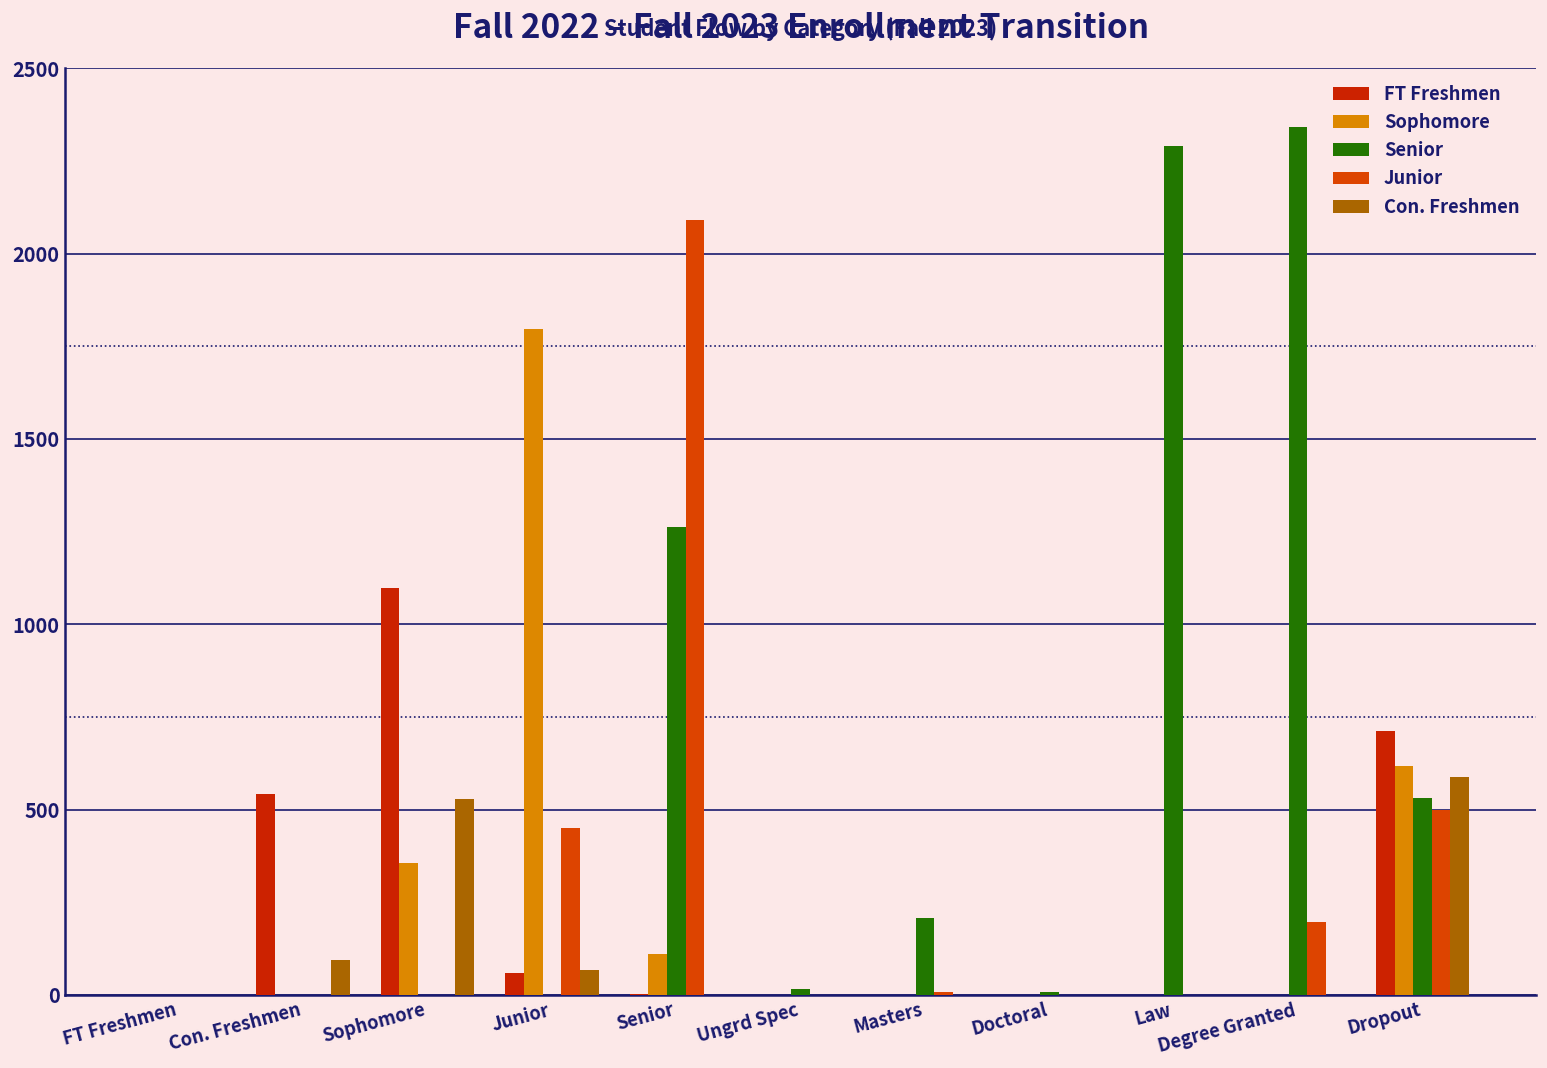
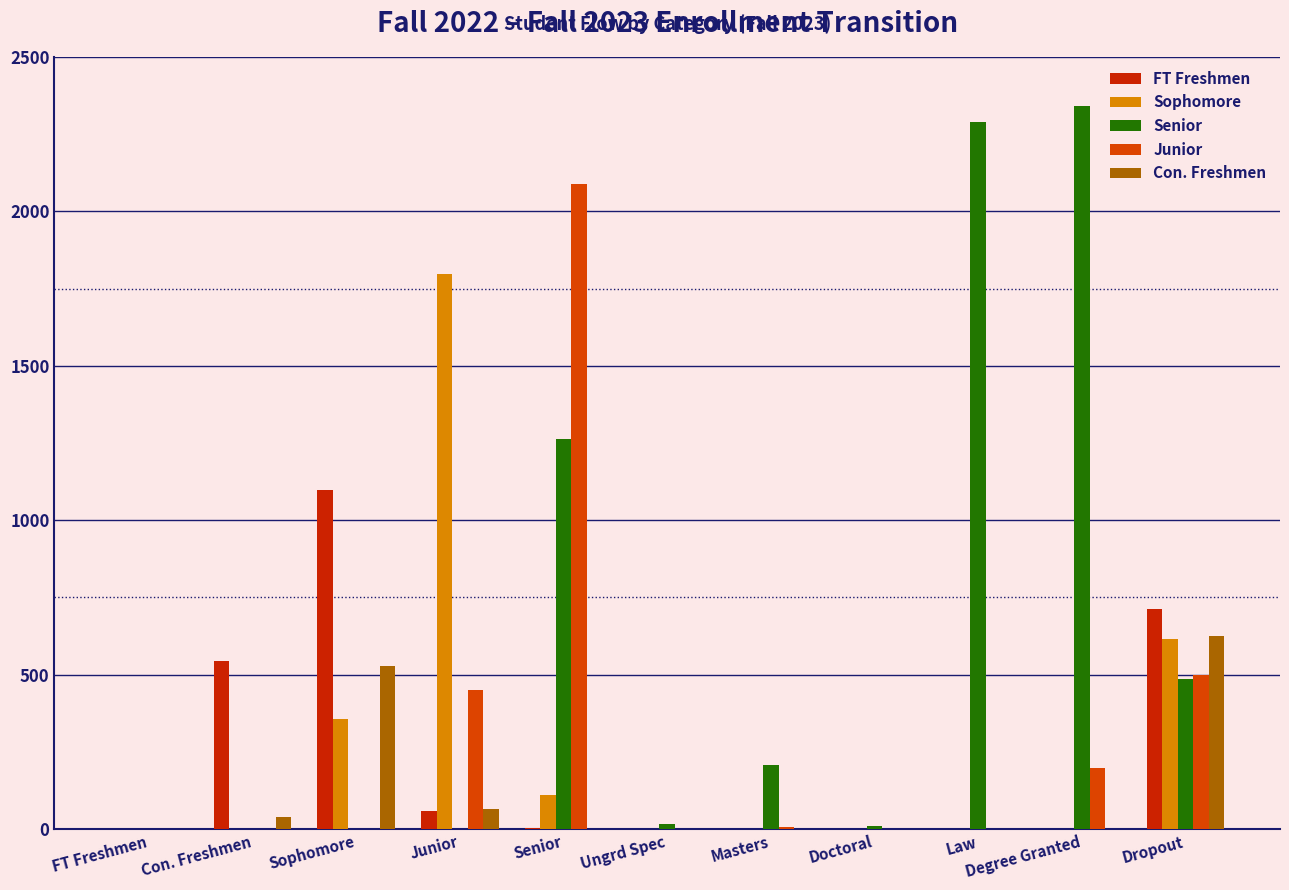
  {
    "Sophomore": {
      "FT Freshmen": 0,
      "Con. Freshmen": 0,
      "Sophomore": 360,
      "Junior": 1800,
      "Senior": 110,
      "Masters": 0,
      "Doctoral": 0,
      "Law": 0,
      "Degree Granted": 0,
      "Dropout": 620
    },
    "Senior": {
      "FT Freshmen": 0,
      "Con. Freshmen": 0,
      "Sophomore": 0,
      "Senior": 1260,
      "Ungrd Spec": 20,
      "Masters": 210,
      "Doctoral": 10,
      "Law": 2290,
      "Degree Granted": 2340,
-     "Dropout": 530
+     "Dropout": 490
    },
    "Con. Freshmen": {
      "FT Freshmen": 0,
-     "Con. Freshmen": 90,
+     "Con. Freshmen": 40,
      "Sophomore": 530,
      "Junior": 70,
      "Senior": 0,
      "Ungrd Spec": 0,
      "Masters": 0,
      "Doctoral": 0,
      "Law": 0,
      "Degree Granted": 0,
-     "Dropout": 590
+     "Dropout": 630
    }
  }
